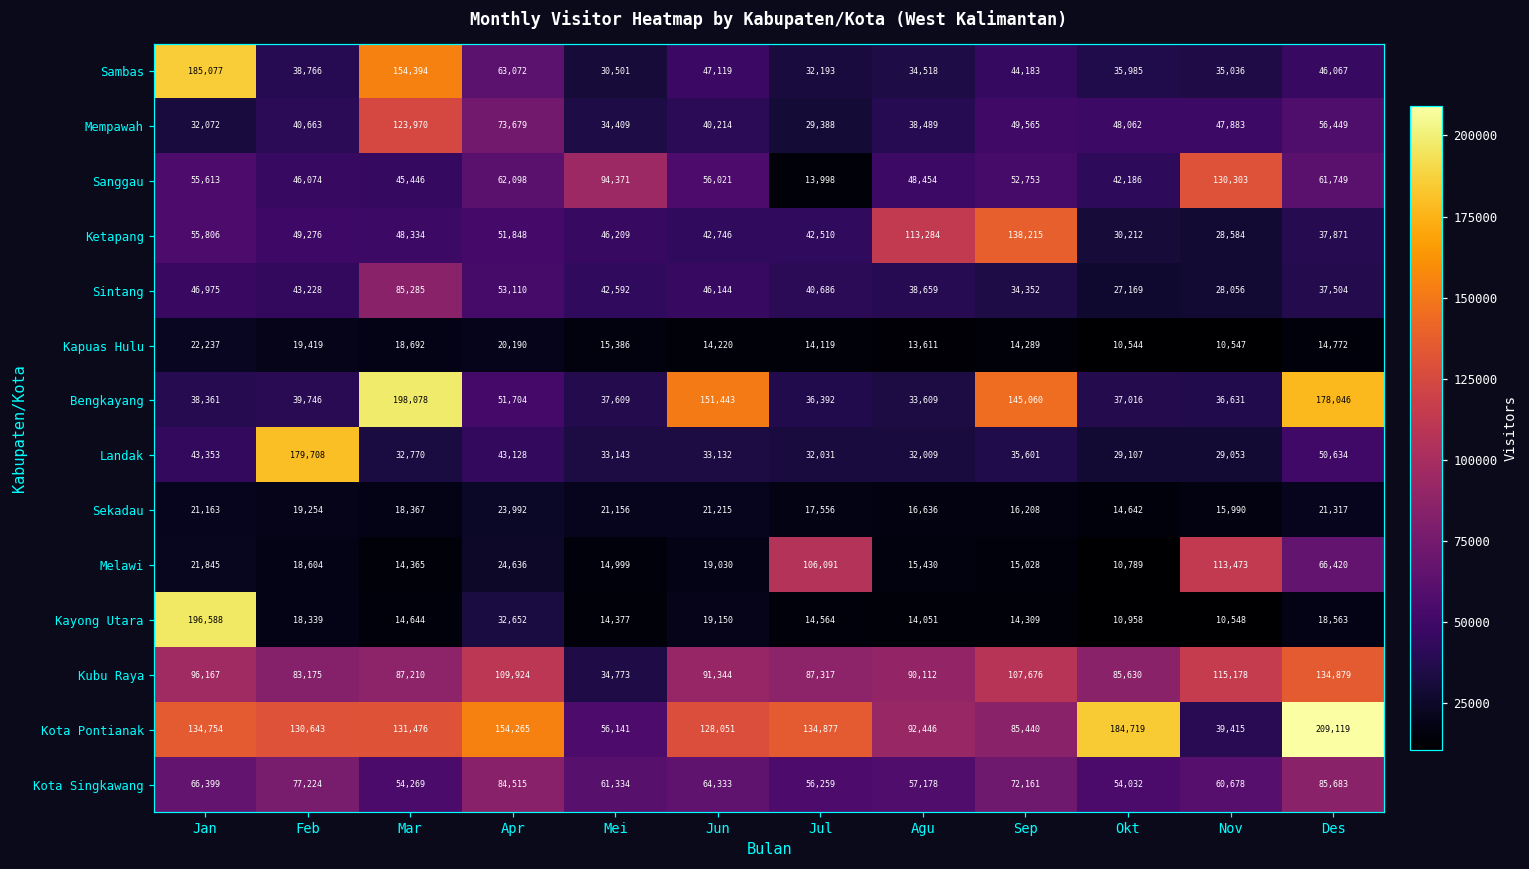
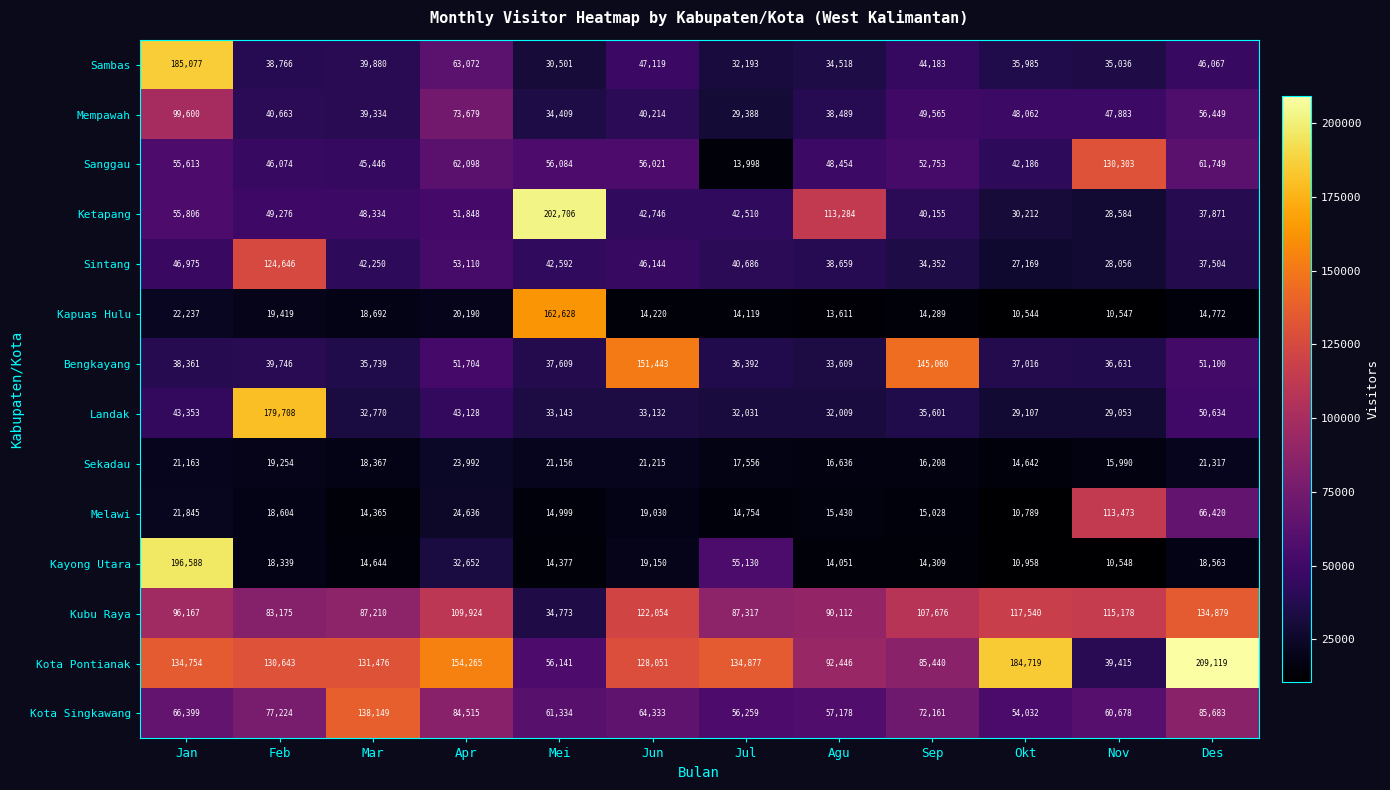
  {
    "Sambas": {
      "Jan": "185,077",
      "Feb": "38,766",
-     "Mar": "154,394",
+     "Mar": "39,880",
      "Apr": "63,072",
      "Mei": "30,501",
      "Jun": "47,119",
      "Jul": "32,193",
      "Agu": "34,518",
      "Sep": "44,183",
      "Okt": "35,985",
      "Nov": "35,036",
      "Des": "46,067"
    },
    "Mempawah": {
-     "Jan": "32,072",
+     "Jan": "99,600",
      "Feb": "40,663",
-     "Mar": "123,970",
+     "Mar": "39,334",
      "Apr": "73,679",
      "Mei": "34,409",
      "Jun": "40,214",
      "Jul": "29,388",
      "Agu": "38,489",
      "Sep": "49,565",
      "Okt": "48,062",
      "Nov": "47,883",
      "Des": "56,449"
    },
    "Sanggau": {
      "Jan": "55,613",
      "Feb": "46,074",
      "Mar": "45,446",
      "Apr": "62,098",
-     "Mei": "94,371",
+     "Mei": "56,084",
      "Jun": "56,021",
      "Jul": "13,998",
      "Agu": "48,454",
      "Sep": "52,753",
      "Okt": "42,186",
      "Nov": "130,303",
      "Des": "61,749"
    },
    "Ketapang": {
      "Jan": "55,806",
      "Feb": "49,276",
      "Mar": "48,334",
      "Apr": "51,848",
-     "Mei": "46,209",
+     "Mei": "202,706",
      "Jun": "42,746",
      "Jul": "42,510",
      "Agu": "113,284",
-     "Sep": "138,215",
+     "Sep": "40,155",
      "Okt": "30,212",
      "Nov": "28,584",
      "Des": "37,871"
    },
    "Sintang": {
      "Jan": "46,975",
-     "Feb": "43,228",
-     "Mar": "85,285",
+     "Feb": "124,646",
+     "Mar": "42,250",
      "Apr": "53,110",
      "Mei": "42,592",
      "Jun": "46,144",
      "Jul": "40,686",
      "Agu": "38,659",
      "Sep": "34,352",
      "Okt": "27,169",
      "Nov": "28,056",
      "Des": "37,504"
    },
    "Kapuas Hulu": {
      "Jan": "22,237",
      "Feb": "19,419",
      "Mar": "18,692",
      "Apr": "20,190",
-     "Mei": "15,386",
+     "Mei": "162,628",
      "Jun": "14,220",
      "Jul": "14,119",
      "Agu": "13,611",
      "Sep": "14,289",
      "Okt": "10,544",
      "Nov": "10,547",
      "Des": "14,772"
    },
    "Bengkayang": {
      "Jan": "38,361",
      "Feb": "39,746",
-     "Mar": "198,078",
+     "Mar": "35,739",
      "Apr": "51,704",
      "Mei": "37,609",
      "Jun": "151,443",
      "Jul": "36,392",
      "Agu": "33,609",
      "Sep": "145,060",
      "Okt": "37,016",
      "Nov": "36,631",
-     "Des": "178,046"
+     "Des": "51,100"
    },
    "Landak": {
      "Jan": "43,353",
      "Feb": "179,708",
      "Mar": "32,770",
      "Apr": "43,128",
      "Mei": "33,143",
      "Jun": "33,132",
      "Jul": "32,031",
      "Agu": "32,009",
      "Sep": "35,601",
      "Okt": "29,107",
      "Nov": "29,053",
      "Des": "50,634"
    },
    "Sekadau": {
      "Jan": "21,163",
      "Feb": "19,254",
      "Mar": "18,367",
      "Apr": "23,992",
      "Mei": "21,156",
      "Jun": "21,215",
      "Jul": "17,556",
      "Agu": "16,636",
      "Sep": "16,208",
      "Okt": "14,642",
      "Nov": "15,990",
      "Des": "21,317"
    },
    "Melawi": {
      "Jan": "21,845",
      "Feb": "18,604",
      "Mar": "14,365",
      "Apr": "24,636",
      "Mei": "14,999",
      "Jun": "19,030",
-     "Jul": "106,091",
+     "Jul": "14,754",
      "Agu": "15,430",
      "Sep": "15,028",
      "Okt": "10,789",
      "Nov": "113,473",
      "Des": "66,420"
    },
    "Kayong Utara": {
      "Jan": "196,588",
      "Feb": "18,339",
      "Mar": "14,644",
      "Apr": "32,652",
      "Mei": "14,377",
      "Jun": "19,150",
-     "Jul": "14,564",
+     "Jul": "55,130",
      "Agu": "14,051",
      "Sep": "14,309",
      "Okt": "10,958",
      "Nov": "10,548",
      "Des": "18,563"
    },
    "Kubu Raya": {
      "Jan": "96,167",
      "Feb": "83,175",
      "Mar": "87,210",
      "Apr": "109,924",
      "Mei": "34,773",
-     "Jun": "91,344",
+     "Jun": "122,054",
      "Jul": "87,317",
      "Agu": "90,112",
      "Sep": "107,676",
-     "Okt": "85,630",
+     "Okt": "117,540",
      "Nov": "115,178",
      "Des": "134,879"
    },
    "Kota Pontianak": {
      "Jan": "134,754",
      "Feb": "130,643",
      "Mar": "131,476",
      "Apr": "154,265",
      "Mei": "56,141",
      "Jun": "128,051",
      "Jul": "134,877",
      "Agu": "92,446",
      "Sep": "85,440",
      "Okt": "184,719",
      "Nov": "39,415",
      "Des": "209,119"
    },
    "Kota Singkawang": {
      "Jan": "66,399",
      "Feb": "77,224",
-     "Mar": "54,269",
+     "Mar": "138,149",
      "Apr": "84,515",
      "Mei": "61,334",
      "Jun": "64,333",
      "Jul": "56,259",
      "Agu": "57,178",
      "Sep": "72,161",
      "Okt": "54,032",
      "Nov": "60,678",
      "Des": "85,683"
    }
  }
